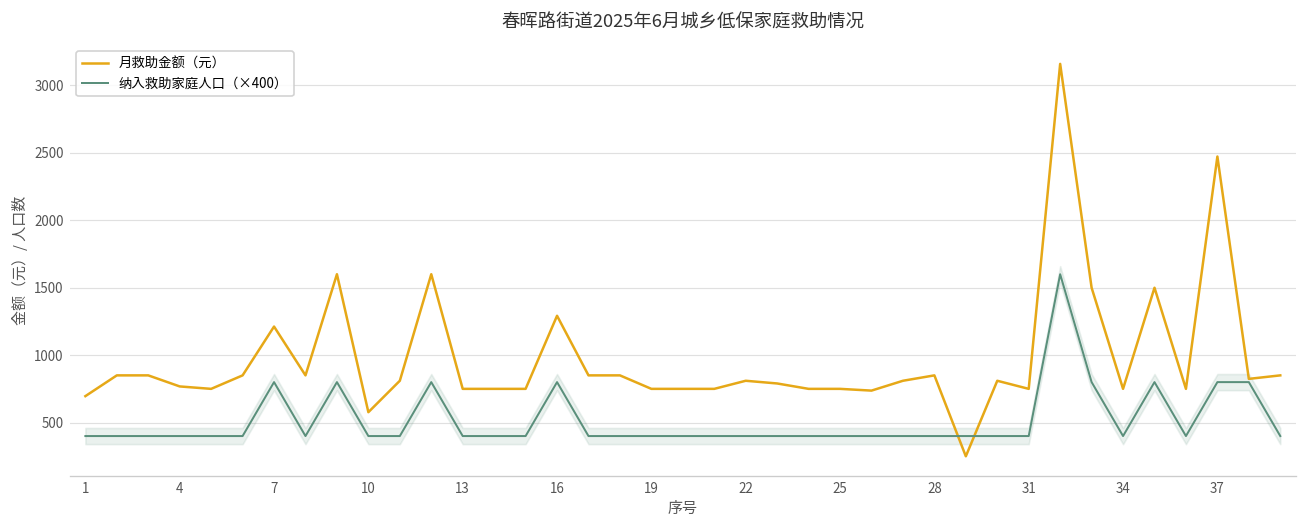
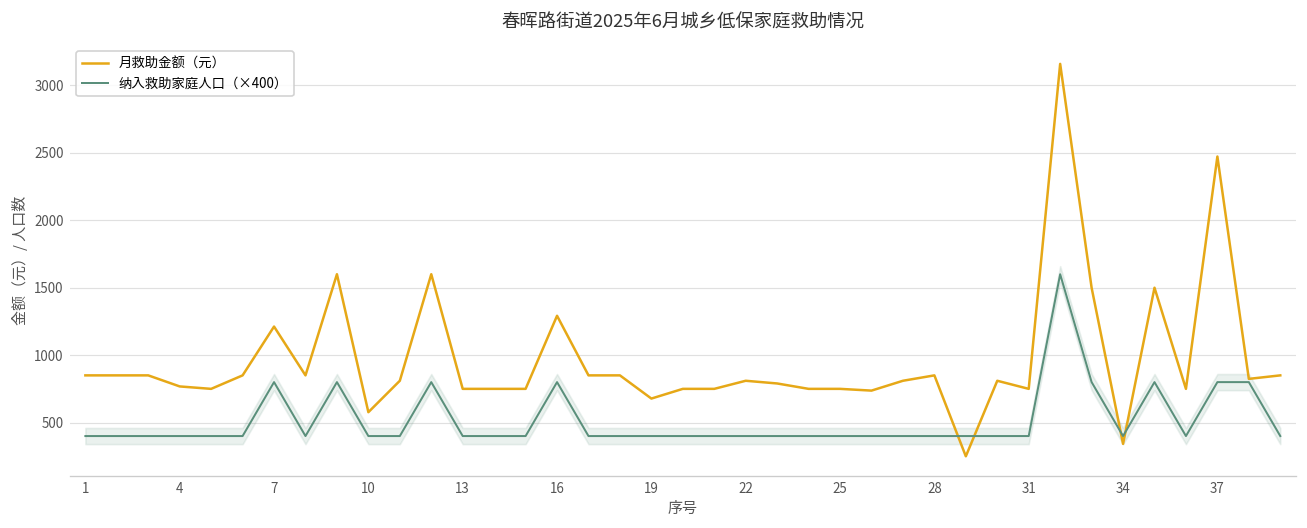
  {
    "月救助金额（元）": {
-     "1": 700,
+     "1": 850,
      "4": 770,
      "7": 1210,
      "10": 580,
      "13": 750,
      "16": 1290,
-     "19": 750,
+     "19": 680,
      "22": 810,
      "25": 750,
      "28": 850,
      "31": 750,
-     "34": 750,
+     "34": 340,
      "37": 2470
    }
  }
